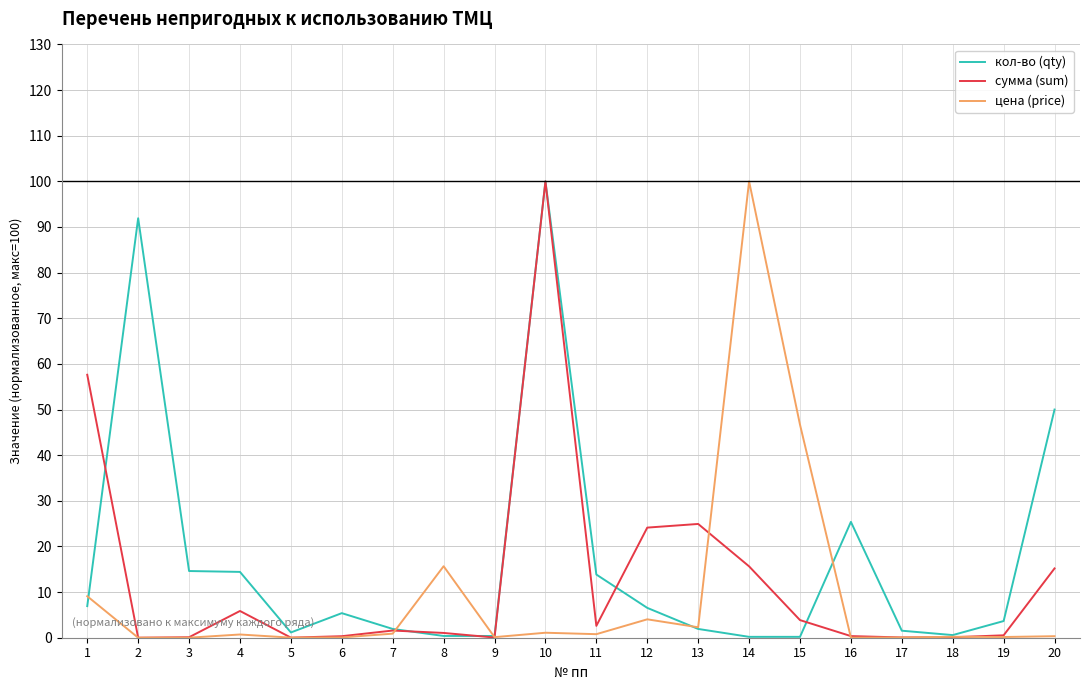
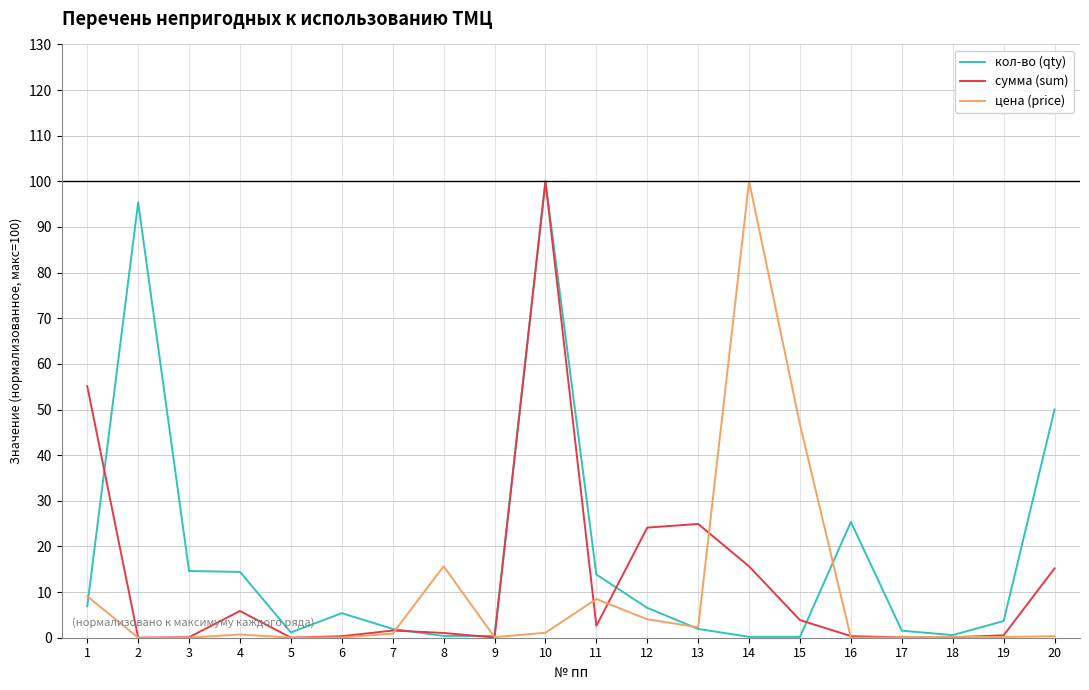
  {
    "кол-во (qty)": {
      "1": 7,
-     "2": 92,
+     "2": 95,
      "3": 15,
      "4": 14,
      "5": 1,
      "6": 5,
      "8": 0,
      "11": 14,
      "12": 7,
      "14": 0,
      "15": 0,
      "16": 25,
      "17": 2,
      "19": 4,
      "20": 50
    },
    "сумма (sum)": {
-     "1": 58,
+     "1": 55,
      "4": 6,
      "8": 1,
      "11": 3,
      "12": 24,
      "13": 25,
      "14": 16,
      "15": 4,
      "20": 15
    },
    "цена (price)": {
      "1": 9,
      "4": 1,
      "7": 1,
      "8": 16,
      "10": 1,
-     "11": 1,
+     "11": 8,
      "12": 4,
      "14": 100,
      "15": 47,
      "20": 0
    }
  }
